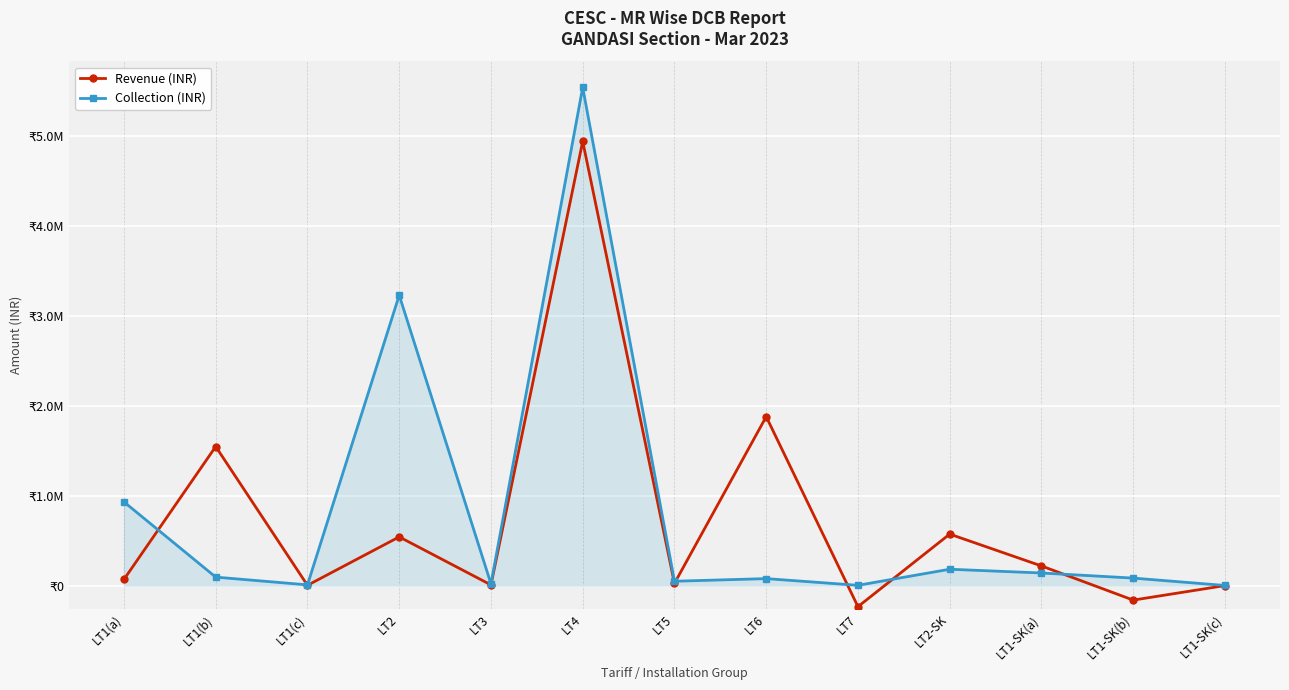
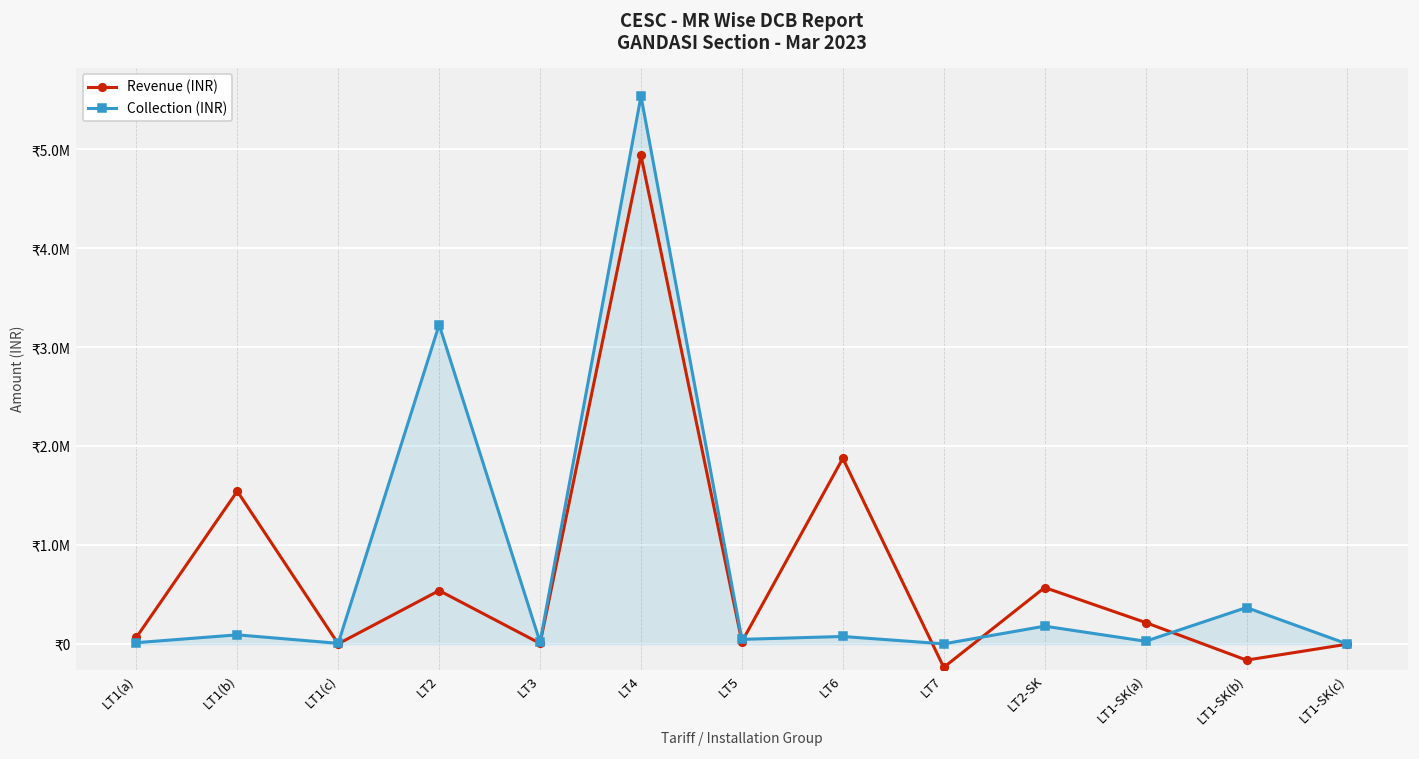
  {
    "Revenue (INR)": {
      "LT1(a)": "₹100000",
      "LT1(b)": "₹1500000",
      "LT2": "₹500000",
      "LT4": "₹4900000",
      "LT6": "₹1900000",
      "LT7": "₹-200000",
      "LT2-SK": "₹600000",
      "LT1-SK(a)": "₹200000",
      "LT1-SK(b)": "₹-200000"
    },
    "Collection (INR)": {
-     "LT1(a)": "₹900000",
+     "LT1(a)": "₹0",
      "LT1(b)": "₹100000",
      "LT2": "₹3200000",
      "LT4": "₹5500000",
      "LT6": "₹100000",
      "LT7": "₹0",
      "LT2-SK": "₹200000",
-     "LT1-SK(a)": "₹100000",
-     "LT1-SK(b)": "₹100000"
+     "LT1-SK(a)": "₹0",
+     "LT1-SK(b)": "₹400000"
    }
  }
